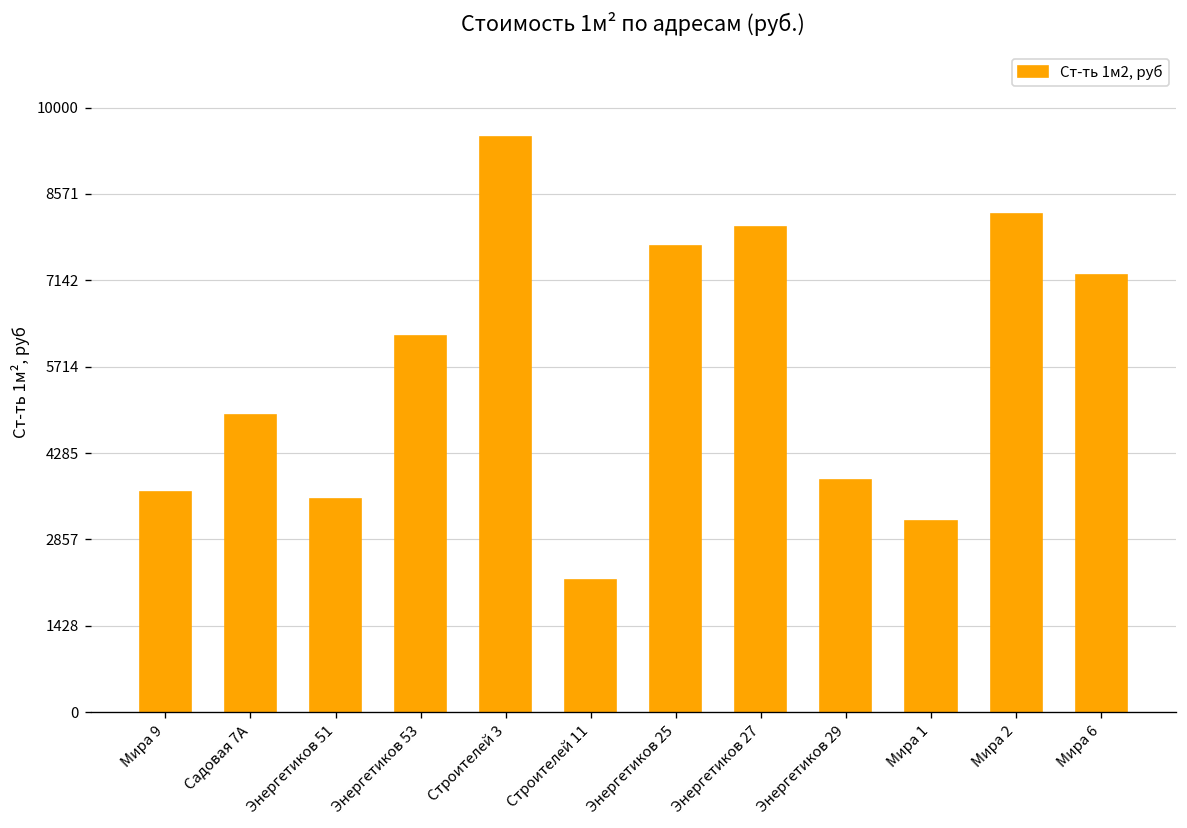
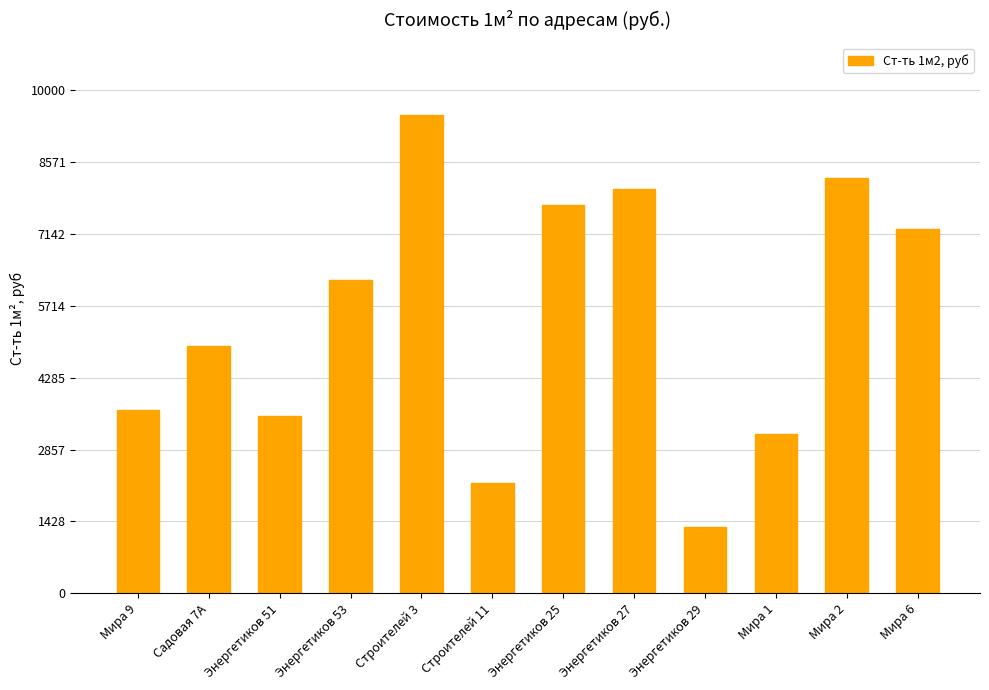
  {
    "Мира 9": 3600,
    "Садовая 7А": 4900,
    "Энергетиков 51": 3500,
    "Энергетиков 53": 6200,
    "Строителей 3": 9500,
    "Строителей 11": 2200,
    "Энергетиков 25": 7700,
    "Энергетиков 27": 8000,
-   "Энергетиков 29": 3800,
+   "Энергетиков 29": 1300,
    "Мира 1": 3200,
    "Мира 2": 8200,
    "Мира 6": 7200
  }
